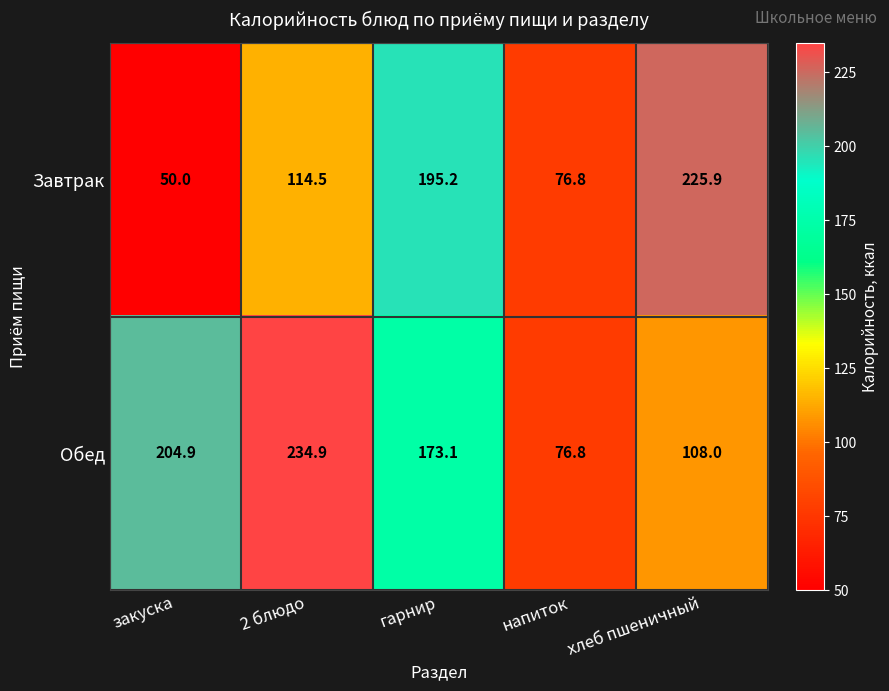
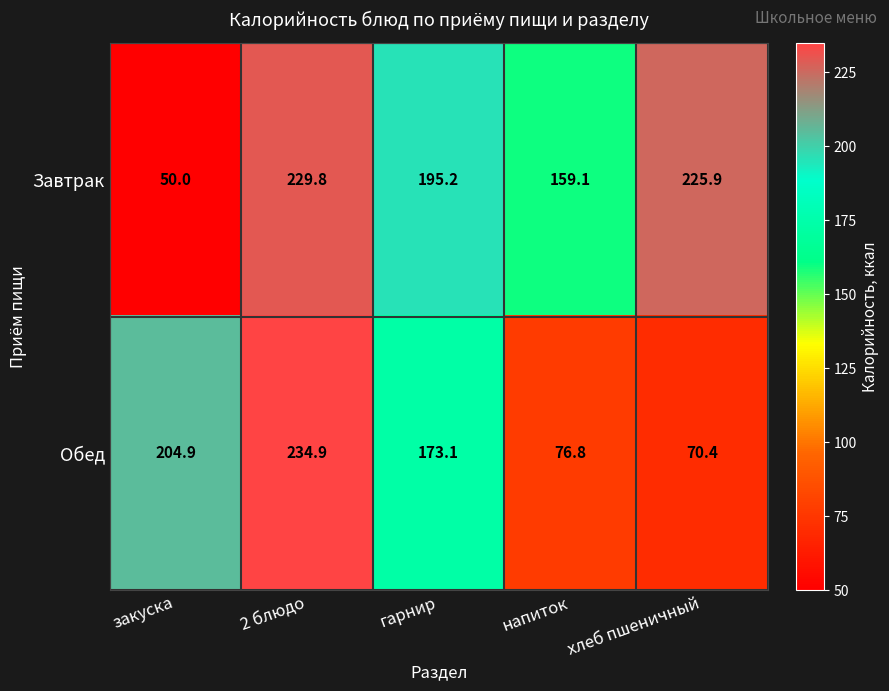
  {
    "Завтрак": {
      "закуска": 50.0,
-     "2 блюдо": 114.5,
+     "2 блюдо": 229.8,
      "гарнир": 195.2,
-     "напиток": 76.8,
+     "напиток": 159.1,
      "хлеб пшеничный": 225.9
    },
    "Обед": {
      "закуска": 204.9,
      "2 блюдо": 234.9,
      "гарнир": 173.1,
      "напиток": 76.8,
-     "хлеб пшеничный": 108.0
+     "хлеб пшеничный": 70.4
    }
  }
